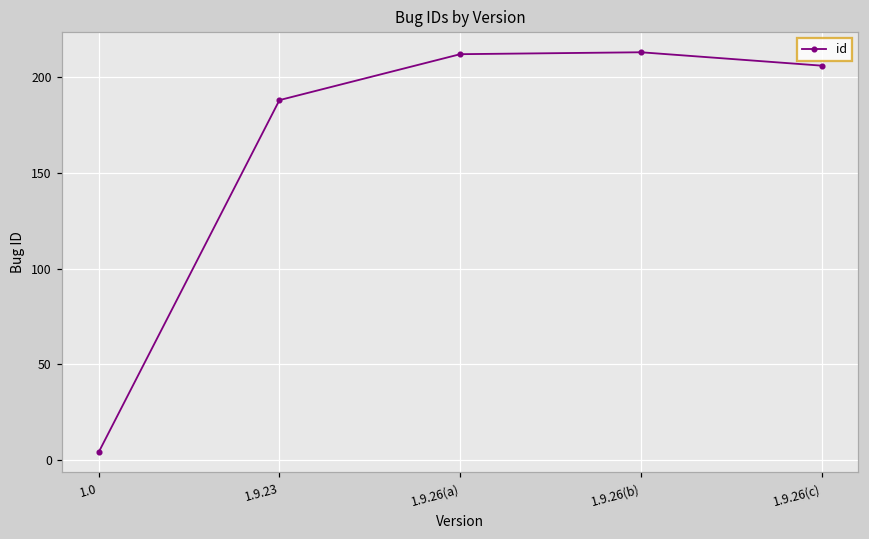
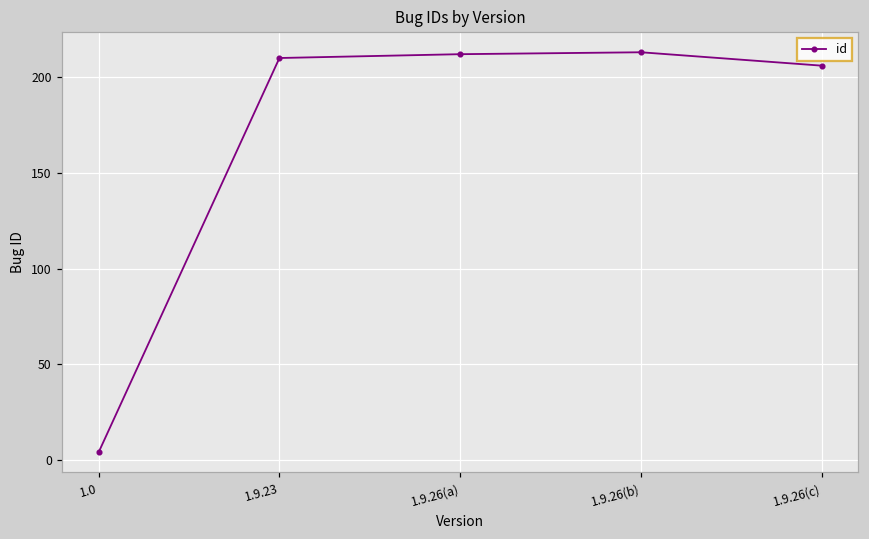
  {
    "1.0": 4,
-   "1.9.23": 188,
+   "1.9.23": 210,
    "1.9.26(a)": 212,
    "1.9.26(b)": 213,
    "1.9.26(c)": 206
  }
